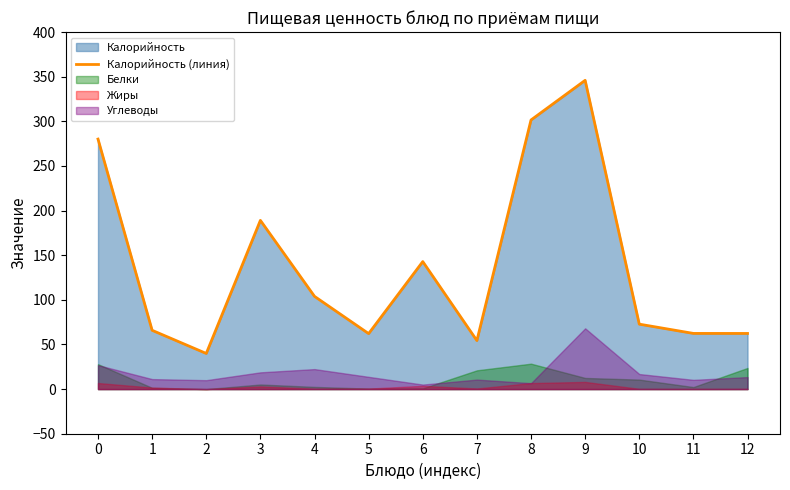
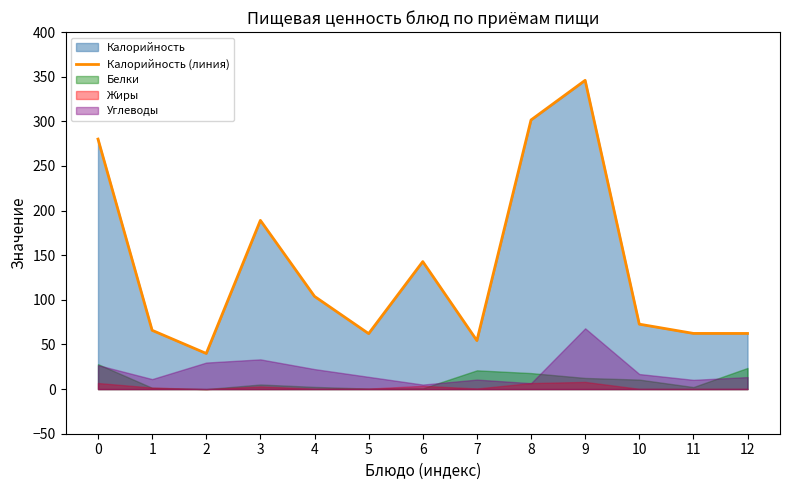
  {
    "Калорийность": {
      "0": 280,
      "1": 70,
      "2": 40,
      "3": 190,
      "4": 100,
      "5": 60,
      "6": 140,
      "7": 50,
      "8": 300,
      "9": 350,
      "10": 70,
      "11": 60,
      "12": 60
    },
    "Белки": {
      "7": 20,
-     "8": 30,
+     "8": 20,
      "9": 10,
      "10": 10,
      "12": 20
    },
    "Жиры": {
      "0": 10,
      "9": 10
    },
    "Углеводы": {
      "1": 10,
-     "2": 10,
-     "3": 20,
+     "2": 30,
+     "3": 30,
      "4": 20,
      "5": 10,
      "7": 10,
      "9": 70,
      "10": 20,
      "11": 10,
      "12": 10
    }
  }
